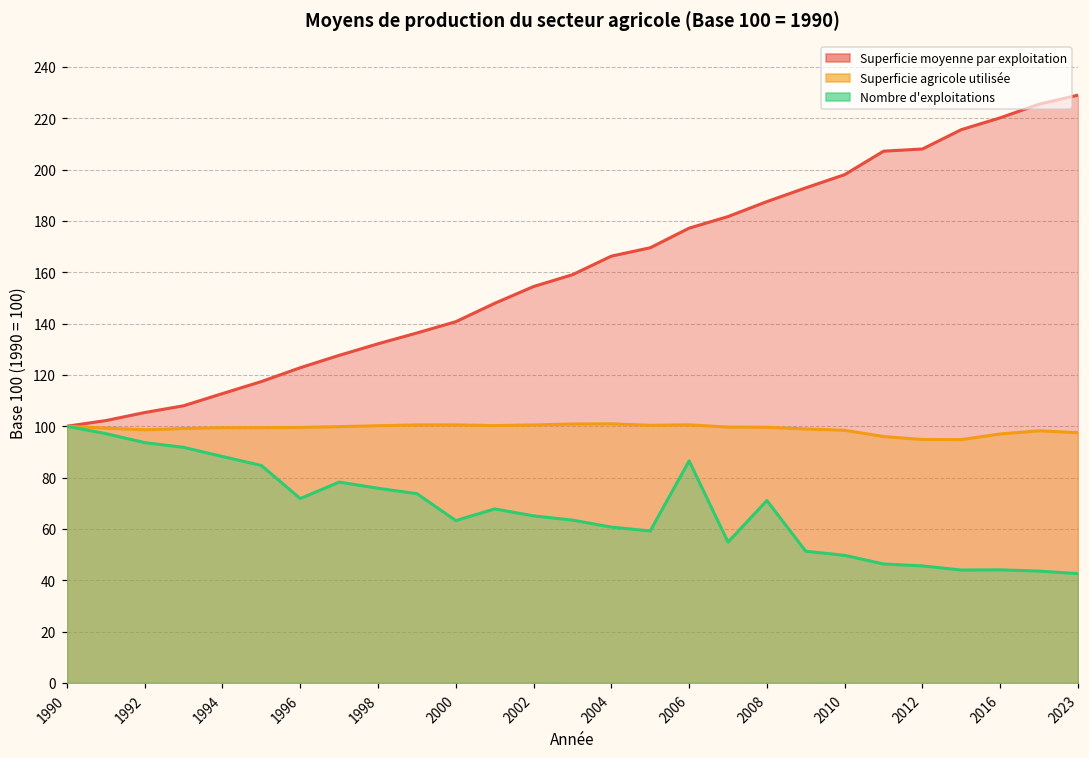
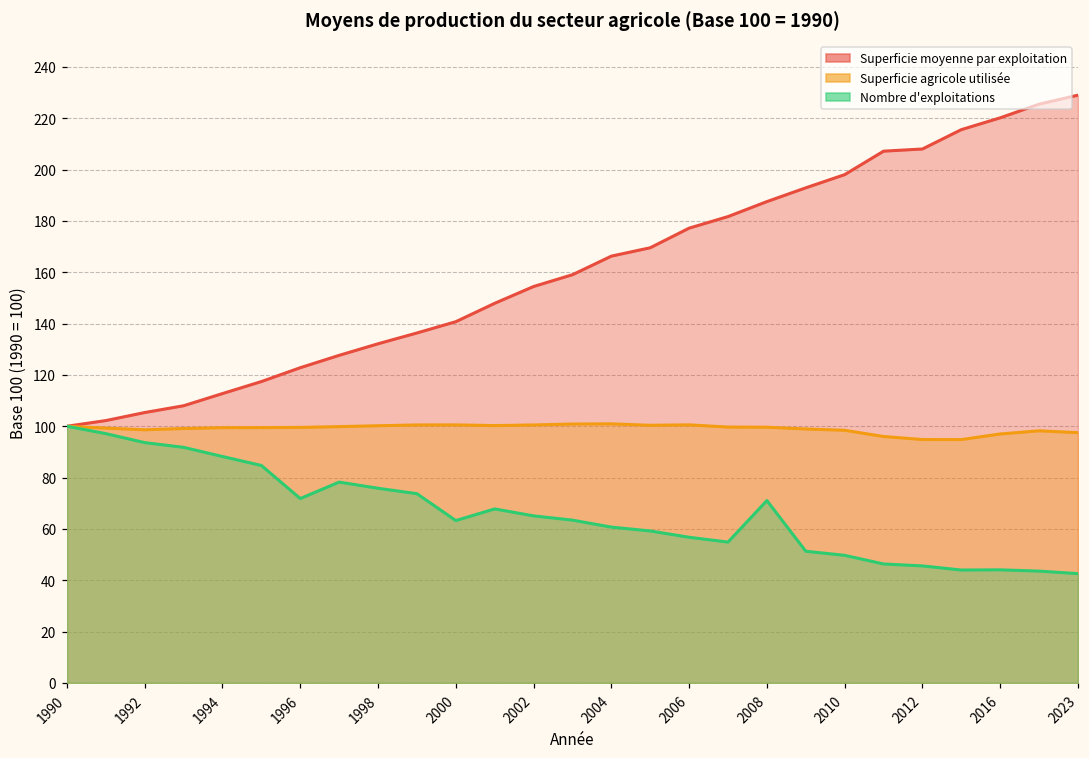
  {
    "Nombre d'exploitations": {
      "1992": 94,
      "1994": 88,
      "1996": 72,
      "1998": 76,
      "2000": 63,
      "2002": 65,
      "2004": 61,
-     "2006": 87,
+     "2006": 57,
      "2008": 71,
      "2010": 50,
      "2012": 46,
      "2016": 44,
      "2023": 43
    }
  }
